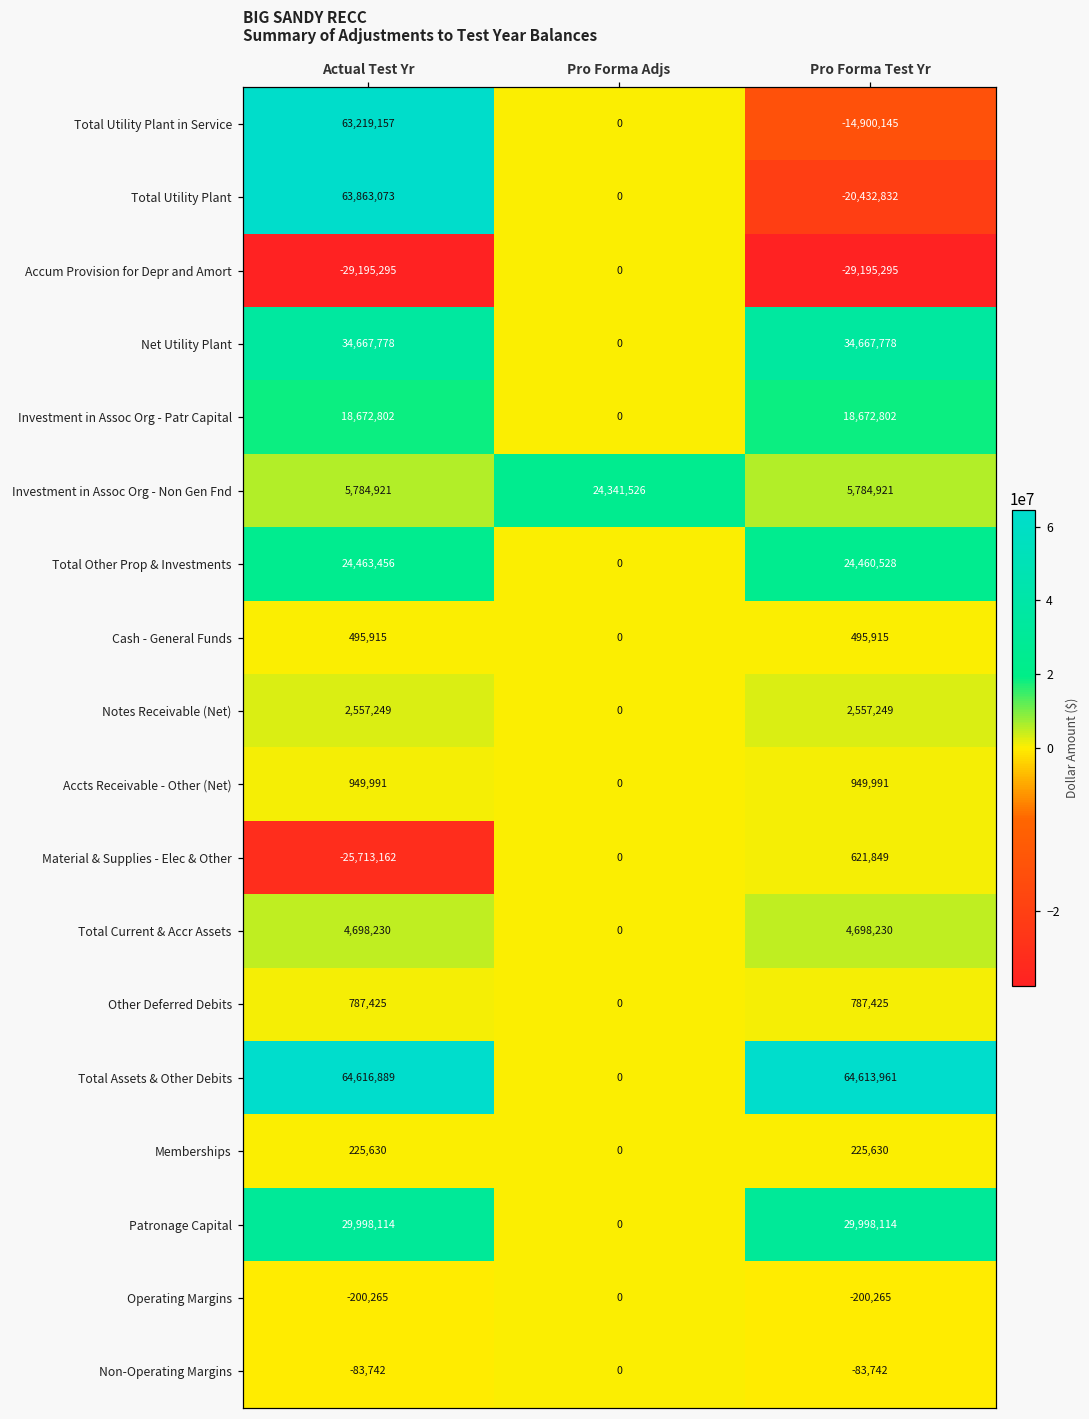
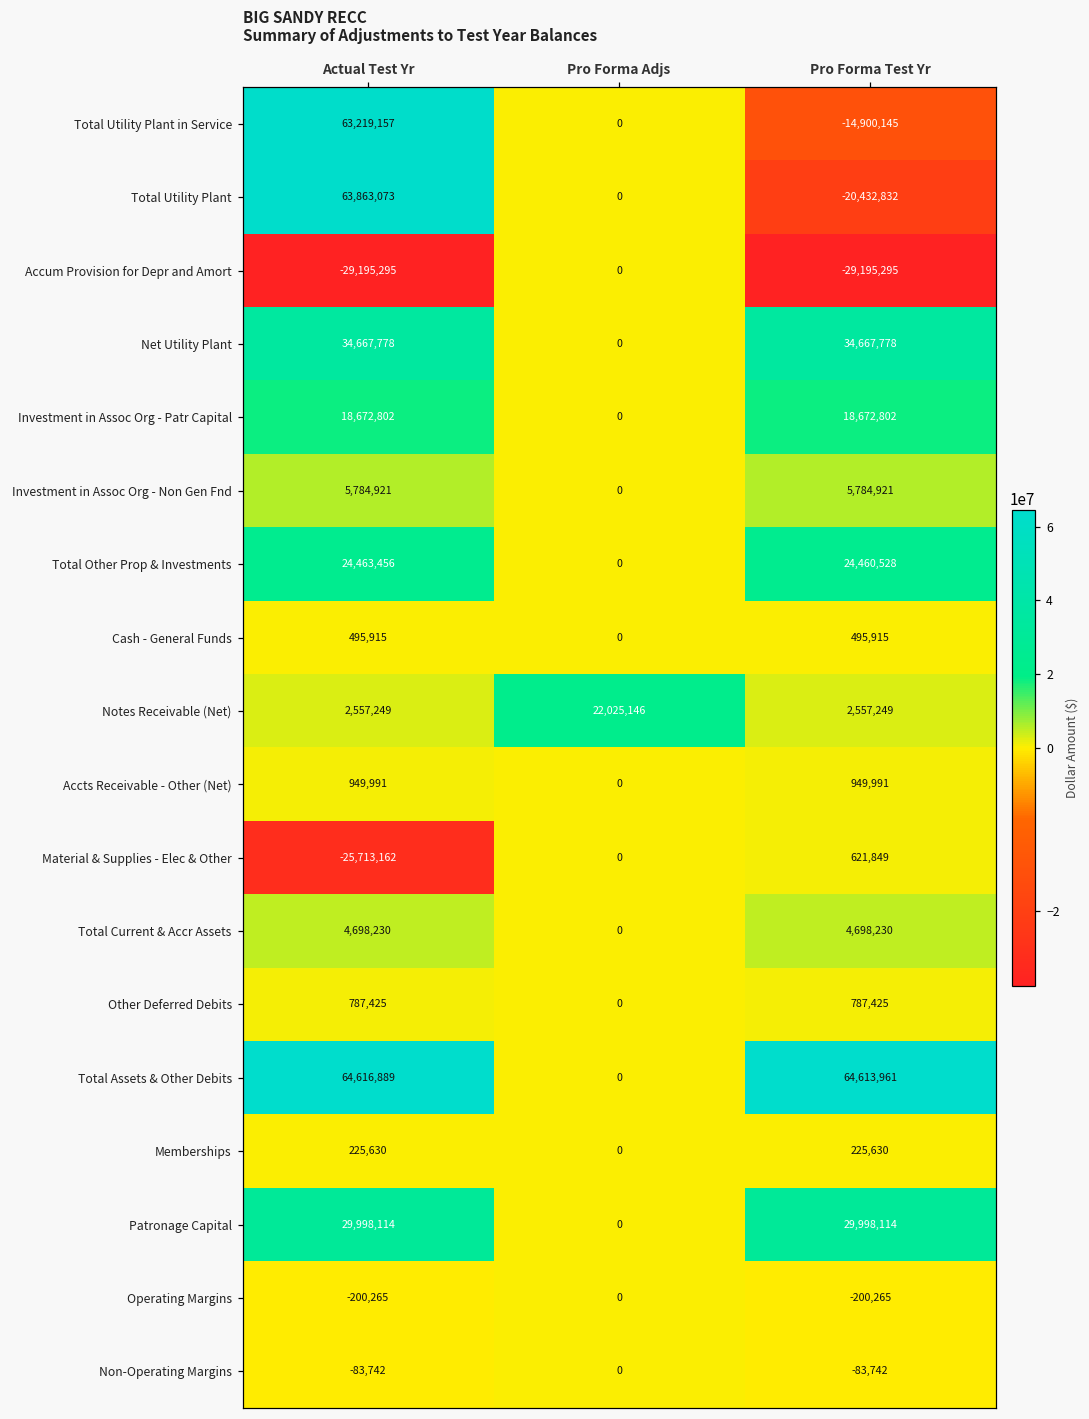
  {
    "Total Utility Plant in Service": {
      "Actual Test Yr": "63,219,157",
      "Pro Forma Adjs": "0",
      "Pro Forma Test Yr": "-14,900,145"
    },
    "Total Utility Plant": {
      "Actual Test Yr": "63,863,073",
      "Pro Forma Adjs": "0",
      "Pro Forma Test Yr": "-20,432,832"
    },
    "Accum Provision for Depr and Amort": {
      "Actual Test Yr": "-29,195,295",
      "Pro Forma Adjs": "0",
      "Pro Forma Test Yr": "-29,195,295"
    },
    "Net Utility Plant": {
      "Actual Test Yr": "34,667,778",
      "Pro Forma Adjs": "0",
      "Pro Forma Test Yr": "34,667,778"
    },
    "Investment in Assoc Org - Patr Capital": {
      "Actual Test Yr": "18,672,802",
      "Pro Forma Adjs": "0",
      "Pro Forma Test Yr": "18,672,802"
    },
    "Investment in Assoc Org - Non Gen Fnd": {
      "Actual Test Yr": "5,784,921",
-     "Pro Forma Adjs": "24,341,526",
+     "Pro Forma Adjs": "0",
      "Pro Forma Test Yr": "5,784,921"
    },
    "Total Other Prop & Investments": {
      "Actual Test Yr": "24,463,456",
      "Pro Forma Adjs": "0",
      "Pro Forma Test Yr": "24,460,528"
    },
    "Cash - General Funds": {
      "Actual Test Yr": "495,915",
      "Pro Forma Adjs": "0",
      "Pro Forma Test Yr": "495,915"
    },
    "Notes Receivable (Net)": {
      "Actual Test Yr": "2,557,249",
-     "Pro Forma Adjs": "0",
+     "Pro Forma Adjs": "22,025,146",
      "Pro Forma Test Yr": "2,557,249"
    },
    "Accts Receivable - Other (Net)": {
      "Actual Test Yr": "949,991",
      "Pro Forma Adjs": "0",
      "Pro Forma Test Yr": "949,991"
    },
    "Material & Supplies - Elec & Other": {
      "Actual Test Yr": "-25,713,162",
      "Pro Forma Adjs": "0",
      "Pro Forma Test Yr": "621,849"
    },
    "Total Current & Accr Assets": {
      "Actual Test Yr": "4,698,230",
      "Pro Forma Adjs": "0",
      "Pro Forma Test Yr": "4,698,230"
    },
    "Other Deferred Debits": {
      "Actual Test Yr": "787,425",
      "Pro Forma Adjs": "0",
      "Pro Forma Test Yr": "787,425"
    },
    "Total Assets & Other Debits": {
      "Actual Test Yr": "64,616,889",
      "Pro Forma Adjs": "0",
      "Pro Forma Test Yr": "64,613,961"
    },
    "Memberships": {
      "Actual Test Yr": "225,630",
      "Pro Forma Adjs": "0",
      "Pro Forma Test Yr": "225,630"
    },
    "Patronage Capital": {
      "Actual Test Yr": "29,998,114",
      "Pro Forma Adjs": "0",
      "Pro Forma Test Yr": "29,998,114"
    },
    "Operating Margins": {
      "Actual Test Yr": "-200,265",
      "Pro Forma Adjs": "0",
      "Pro Forma Test Yr": "-200,265"
    },
    "Non-Operating Margins": {
      "Actual Test Yr": "-83,742",
      "Pro Forma Adjs": "0",
      "Pro Forma Test Yr": "-83,742"
    }
  }
